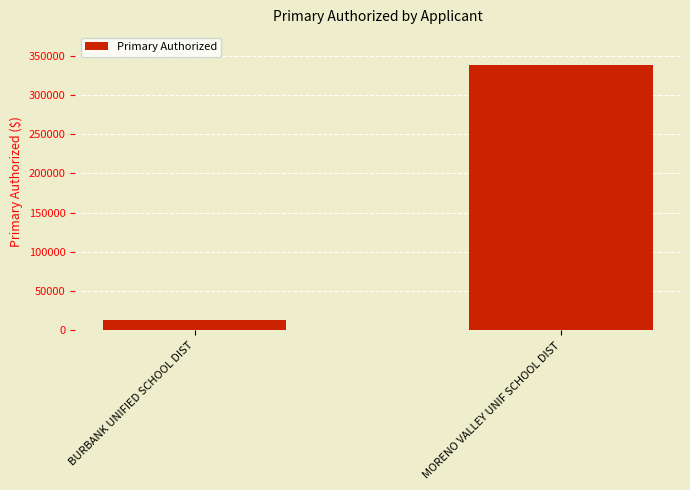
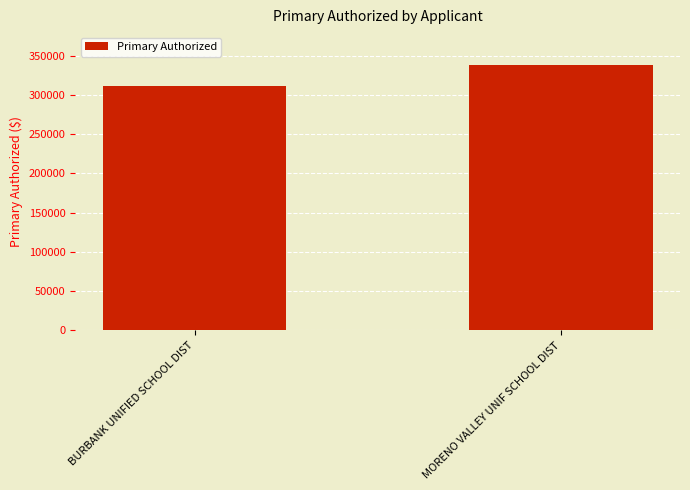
  {
-   "BURBANK UNIFIED SCHOOL DIST": 10000,
+   "BURBANK UNIFIED SCHOOL DIST": 310000,
    "MORENO VALLEY UNIF SCHOOL DIST": 340000
  }
